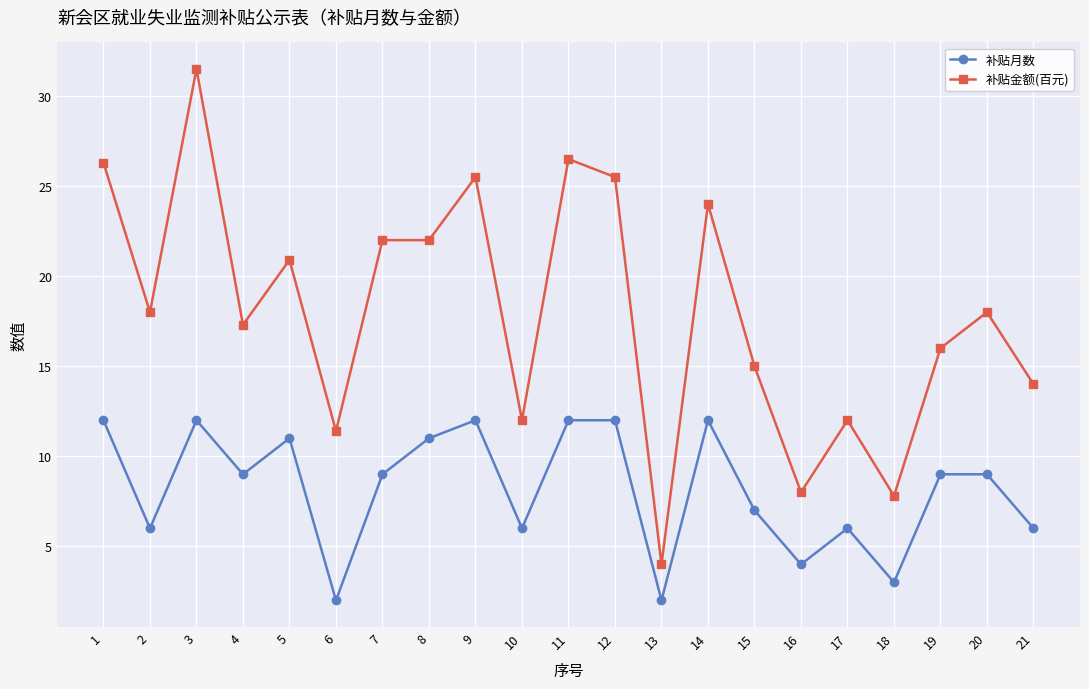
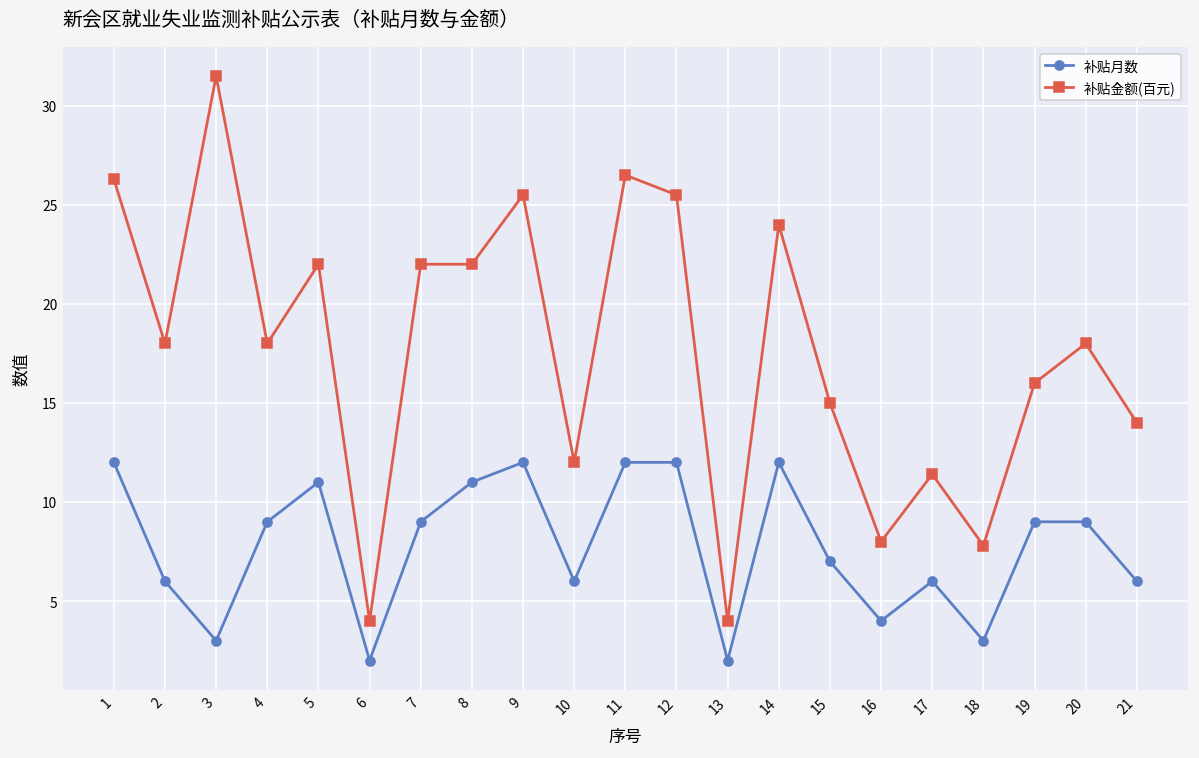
  {
    "补贴月数": {
      "1": 12,
      "2": 6,
-     "3": 12,
+     "3": 3,
      "4": 9,
      "5": 11,
      "6": 2,
      "7": 9,
      "8": 11,
      "9": 12,
      "10": 6,
      "11": 12,
      "12": 12,
      "13": 2,
      "14": 12,
      "15": 7,
      "16": 4,
      "17": 6,
      "18": 3,
      "19": 9,
      "20": 9,
      "21": 6
    },
    "补贴金额(百元)": {
      "1": 26.3,
      "2": 18.0,
      "3": 31.5,
-     "4": 17.3,
-     "5": 20.9,
-     "6": 11.4,
+     "4": 18.0,
+     "5": 22.0,
+     "6": 4.0,
      "7": 22.0,
      "8": 22.0,
      "9": 25.5,
      "10": 12.0,
      "11": 26.5,
      "12": 25.5,
      "13": 4.0,
      "14": 24.0,
      "15": 15.0,
      "16": 8.0,
-     "17": 12.0,
+     "17": 11.4,
      "18": 7.8,
      "19": 16.0,
      "20": 18.0,
      "21": 14.0
    }
  }
